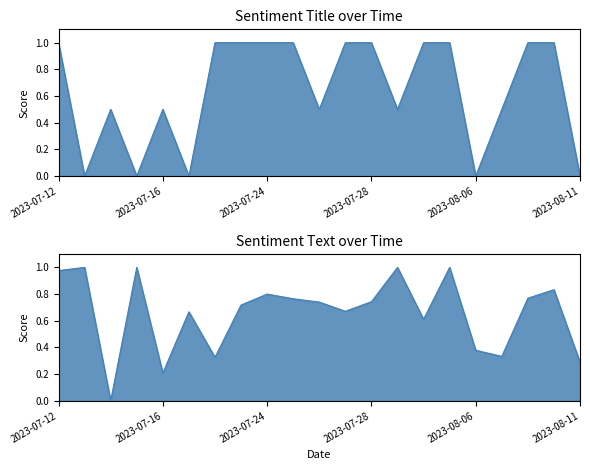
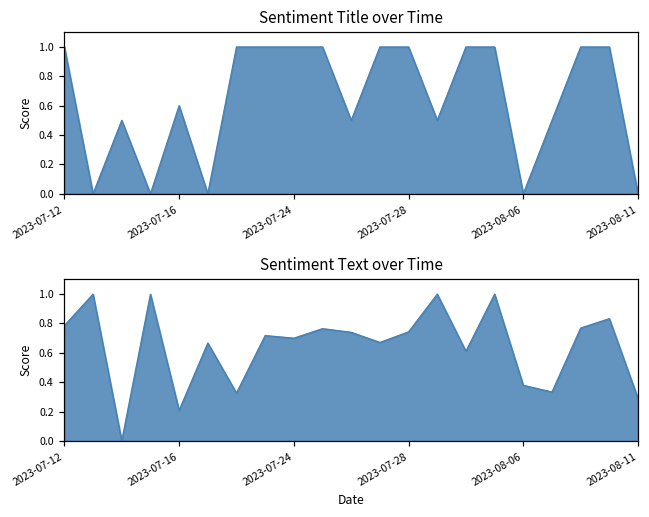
  {
    "Sentiment Title over Time": {
      "2023-07-12": 1.0,
-     "2023-07-16": 0.5,
+     "2023-07-16": 0.6,
      "2023-07-24": 1.0,
      "2023-07-28": 1.0,
      "2023-08-06": 0.0,
      "2023-08-11": 0.0
    },
    "Sentiment Text over Time": {
-     "2023-07-12": 0.98,
+     "2023-07-12": 0.79,
      "2023-07-16": 0.21,
-     "2023-07-24": 0.8,
+     "2023-07-24": 0.7,
      "2023-07-28": 0.74,
      "2023-08-06": 0.38,
      "2023-08-11": 0.29
    }
  }
